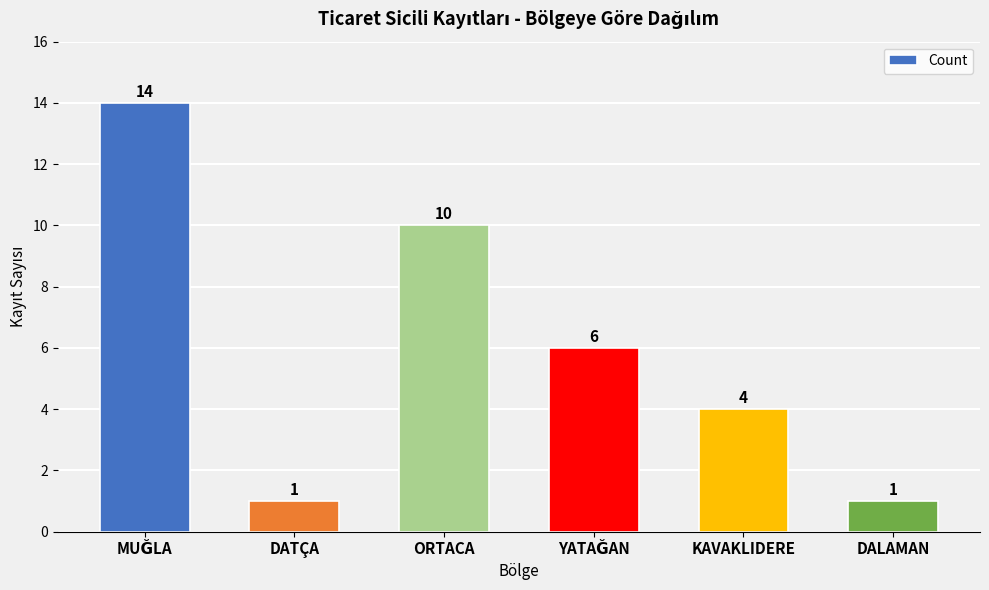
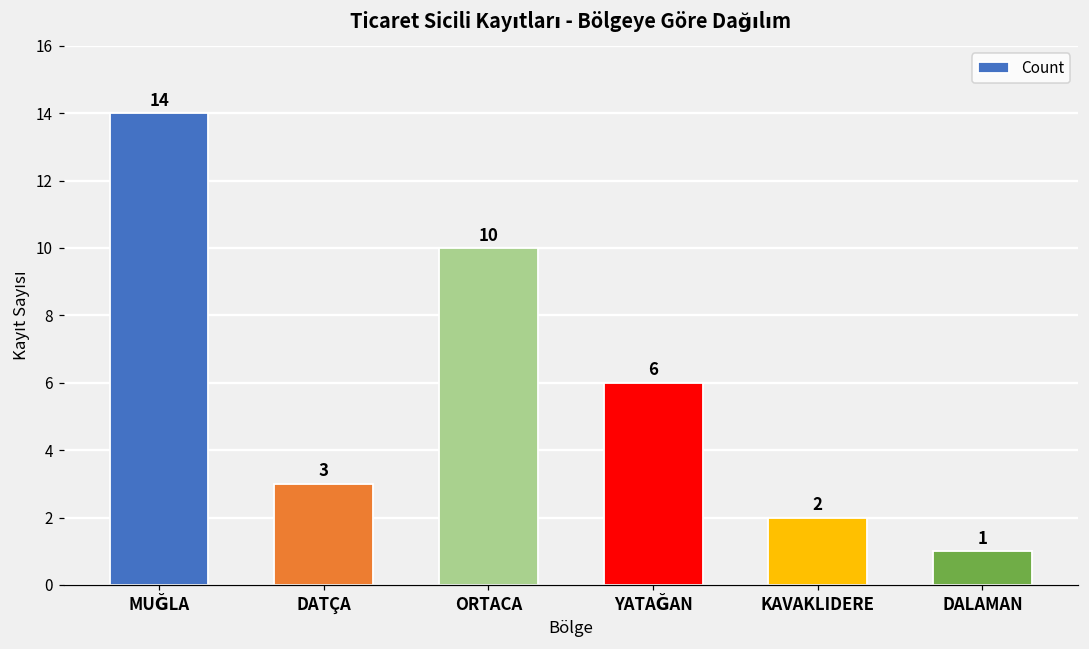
  {
    "MUĞLA": 14,
-   "DATÇA": 1,
+   "DATÇA": 3,
    "ORTACA": 10,
    "YATAĞAN": 6,
-   "KAVAKLIDERE": 4,
+   "KAVAKLIDERE": 2,
    "DALAMAN": 1
  }
